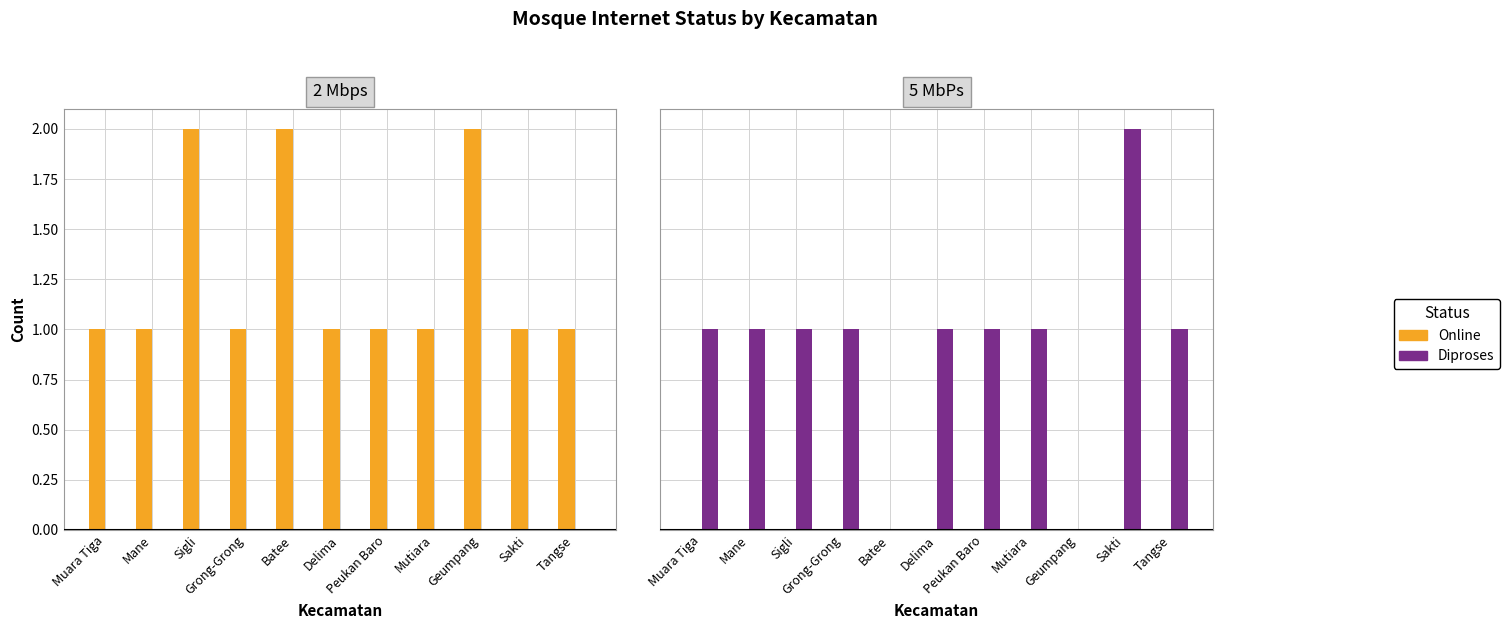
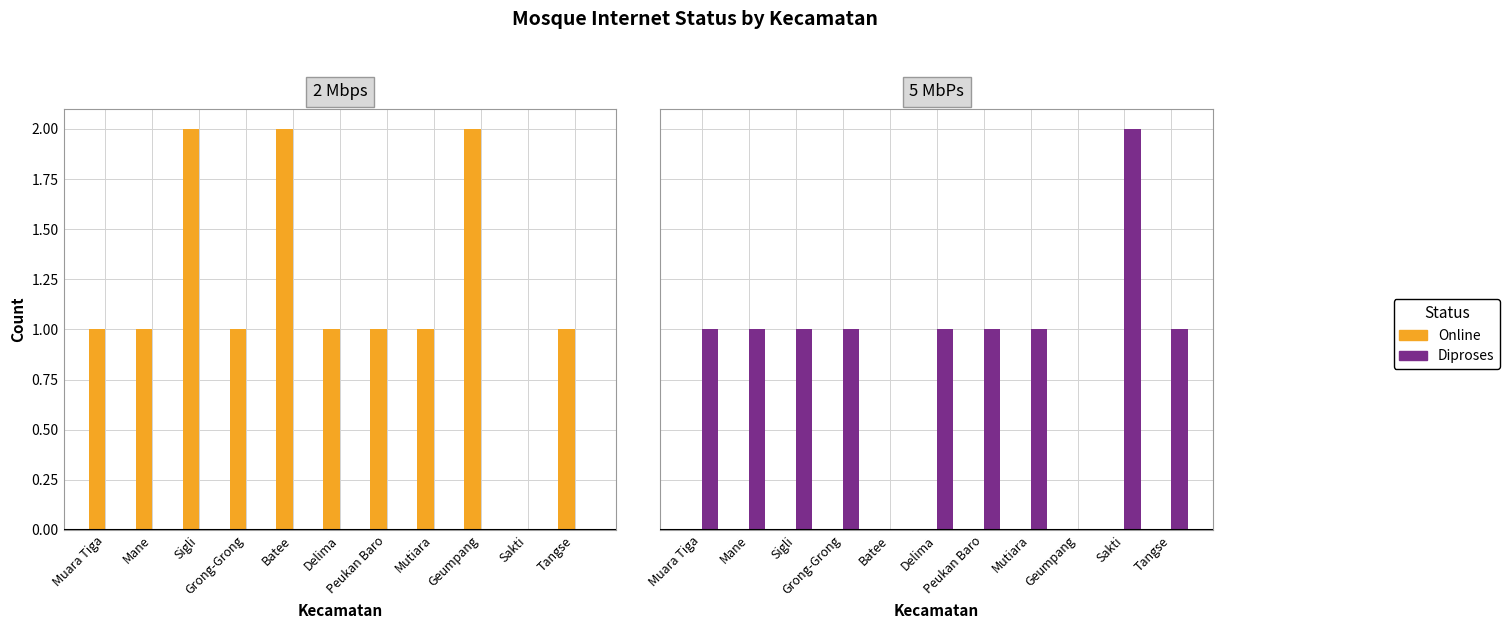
  {
    "2 Mbps": {
      "Online": {
        "Muara Tiga": 1,
        "Mane": 1,
        "Sigli": 2,
        "Grong-Grong": 1,
        "Batee": 2,
        "Delima": 1,
        "Peukan Baro": 1,
        "Mutiara": 1,
        "Geumpang": 2,
-       "Sakti": 1,
+       "Sakti": 0,
        "Tangse": 1
      },
      "Diproses": {
        "Muara Tiga": 0,
        "Mane": 0,
        "Sigli": 0,
        "Grong-Grong": 0,
        "Batee": 0,
        "Delima": 0,
        "Peukan Baro": 0,
        "Mutiara": 0,
        "Geumpang": 0,
        "Sakti": 0,
        "Tangse": 0
      }
    }
  }
